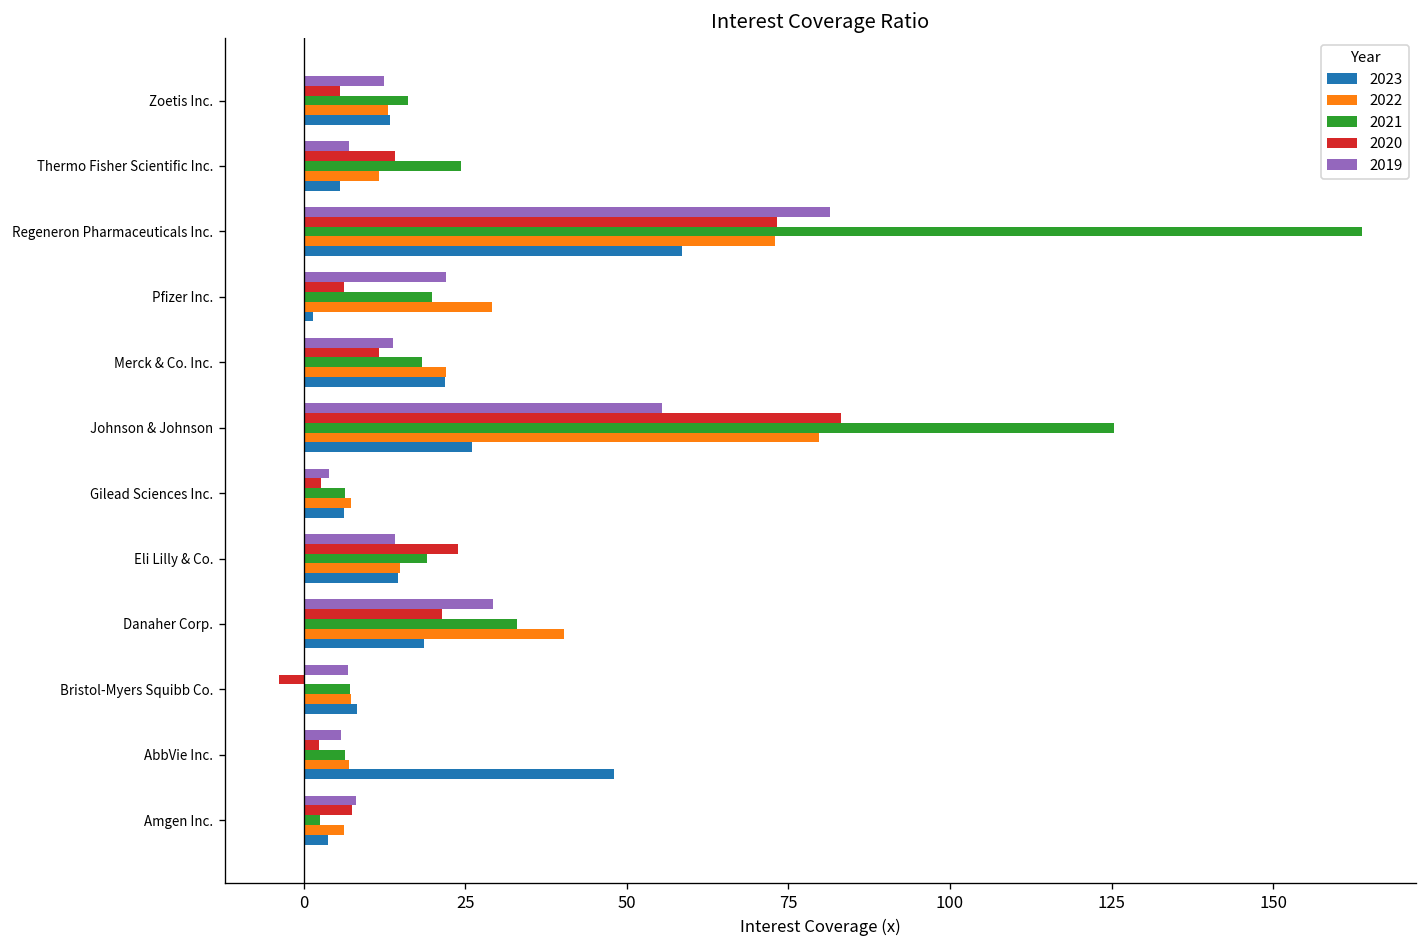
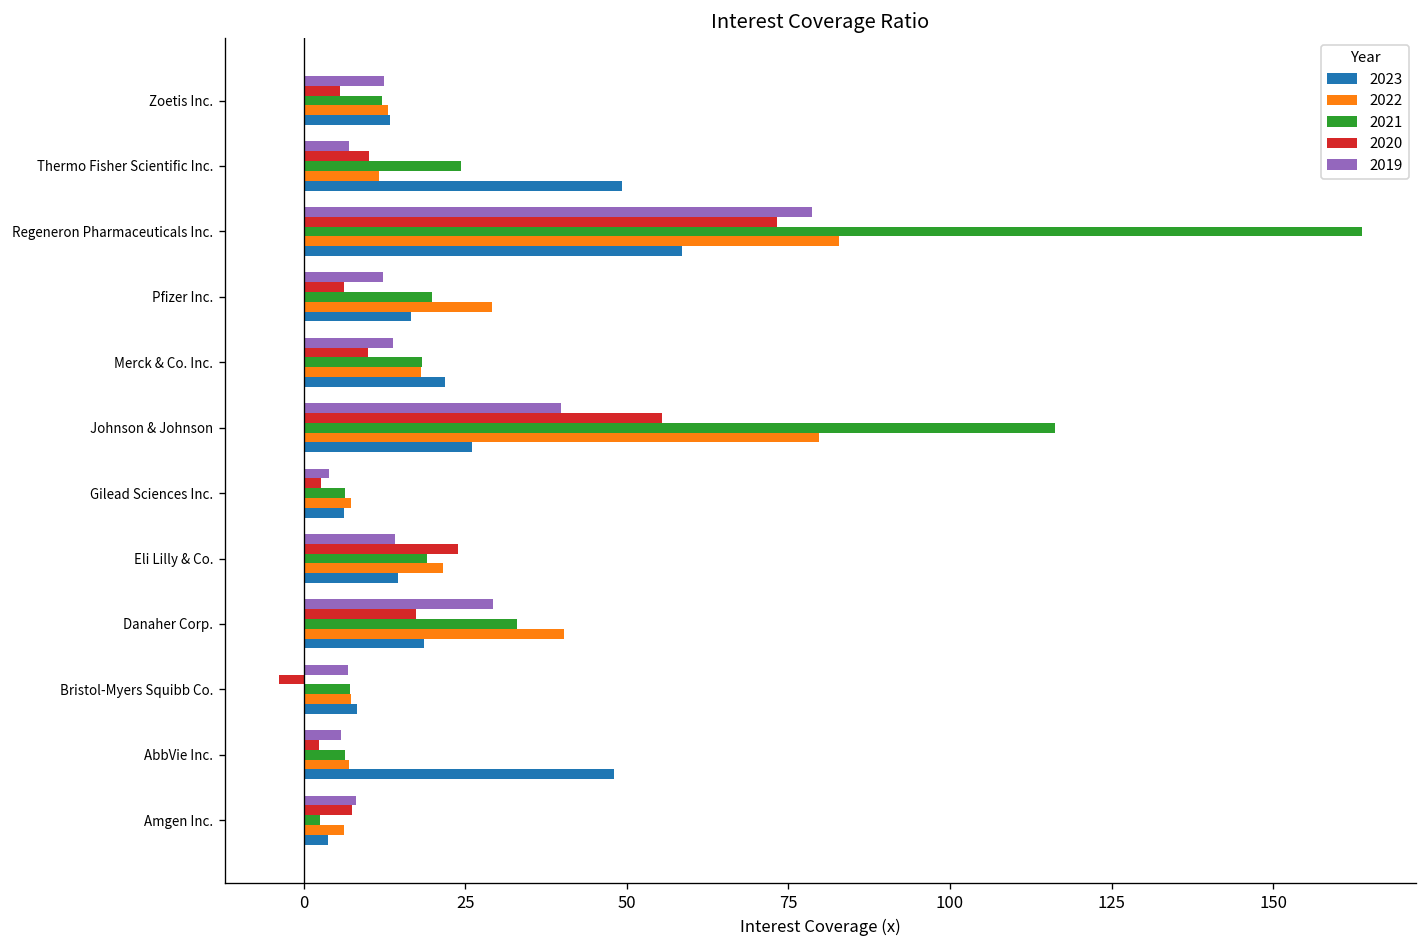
  {
    "2023": {
      "Zoetis Inc.": 13,
-     "Thermo Fisher Scientific Inc.": 6,
+     "Thermo Fisher Scientific Inc.": 49,
      "Regeneron Pharmaceuticals Inc.": 59,
-     "Pfizer Inc.": 1,
+     "Pfizer Inc.": 17,
      "Merck & Co. Inc.": 22,
      "Johnson & Johnson": 26,
      "Gilead Sciences Inc.": 6,
      "Eli Lilly & Co.": 14,
      "Danaher Corp.": 19,
      "Bristol-Myers Squibb Co.": 8,
      "AbbVie Inc.": 48,
      "Amgen Inc.": 4
    },
    "2022": {
      "Zoetis Inc.": 13,
      "Thermo Fisher Scientific Inc.": 12,
-     "Regeneron Pharmaceuticals Inc.": 73,
+     "Regeneron Pharmaceuticals Inc.": 83,
      "Pfizer Inc.": 29,
-     "Merck & Co. Inc.": 22,
+     "Merck & Co. Inc.": 18,
      "Johnson & Johnson": 80,
      "Gilead Sciences Inc.": 7,
-     "Eli Lilly & Co.": 15,
+     "Eli Lilly & Co.": 22,
      "Danaher Corp.": 40,
      "Bristol-Myers Squibb Co.": 7,
      "AbbVie Inc.": 7,
      "Amgen Inc.": 6
    },
    "2021": {
-     "Zoetis Inc.": 16,
+     "Zoetis Inc.": 12,
      "Thermo Fisher Scientific Inc.": 24,
      "Regeneron Pharmaceuticals Inc.": 164,
      "Pfizer Inc.": 20,
      "Merck & Co. Inc.": 18,
-     "Johnson & Johnson": 125,
+     "Johnson & Johnson": 116,
      "Gilead Sciences Inc.": 6,
      "Eli Lilly & Co.": 19,
      "Danaher Corp.": 33,
      "Bristol-Myers Squibb Co.": 7,
      "AbbVie Inc.": 6,
      "Amgen Inc.": 3
    },
    "2020": {
      "Zoetis Inc.": 6,
-     "Thermo Fisher Scientific Inc.": 14,
+     "Thermo Fisher Scientific Inc.": 10,
      "Regeneron Pharmaceuticals Inc.": 73,
      "Pfizer Inc.": 6,
-     "Merck & Co. Inc.": 12,
-     "Johnson & Johnson": 83,
+     "Merck & Co. Inc.": 10,
+     "Johnson & Johnson": 55,
      "Gilead Sciences Inc.": 3,
      "Eli Lilly & Co.": 24,
-     "Danaher Corp.": 21,
+     "Danaher Corp.": 17,
      "Bristol-Myers Squibb Co.": -4,
      "AbbVie Inc.": 2,
      "Amgen Inc.": 7
    },
    "2019": {
      "Zoetis Inc.": 12,
      "Thermo Fisher Scientific Inc.": 7,
-     "Regeneron Pharmaceuticals Inc.": 81,
-     "Pfizer Inc.": 22,
+     "Regeneron Pharmaceuticals Inc.": 79,
+     "Pfizer Inc.": 12,
      "Merck & Co. Inc.": 14,
-     "Johnson & Johnson": 55,
+     "Johnson & Johnson": 40,
      "Gilead Sciences Inc.": 4,
      "Eli Lilly & Co.": 14,
      "Danaher Corp.": 29,
      "Bristol-Myers Squibb Co.": 7,
      "AbbVie Inc.": 6,
      "Amgen Inc.": 8
    }
  }
